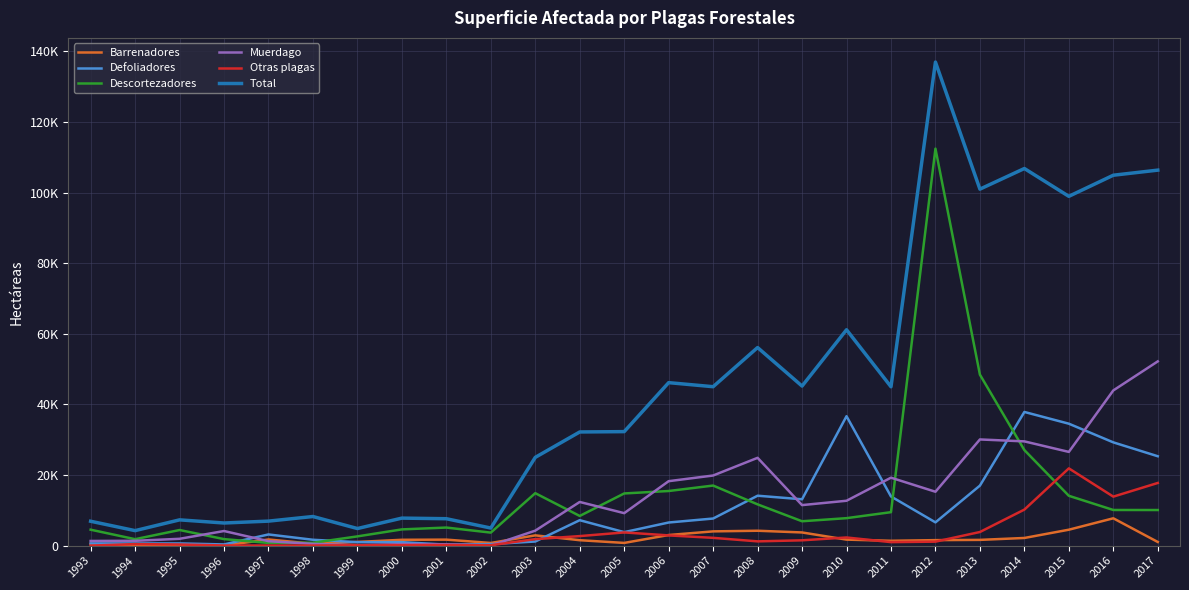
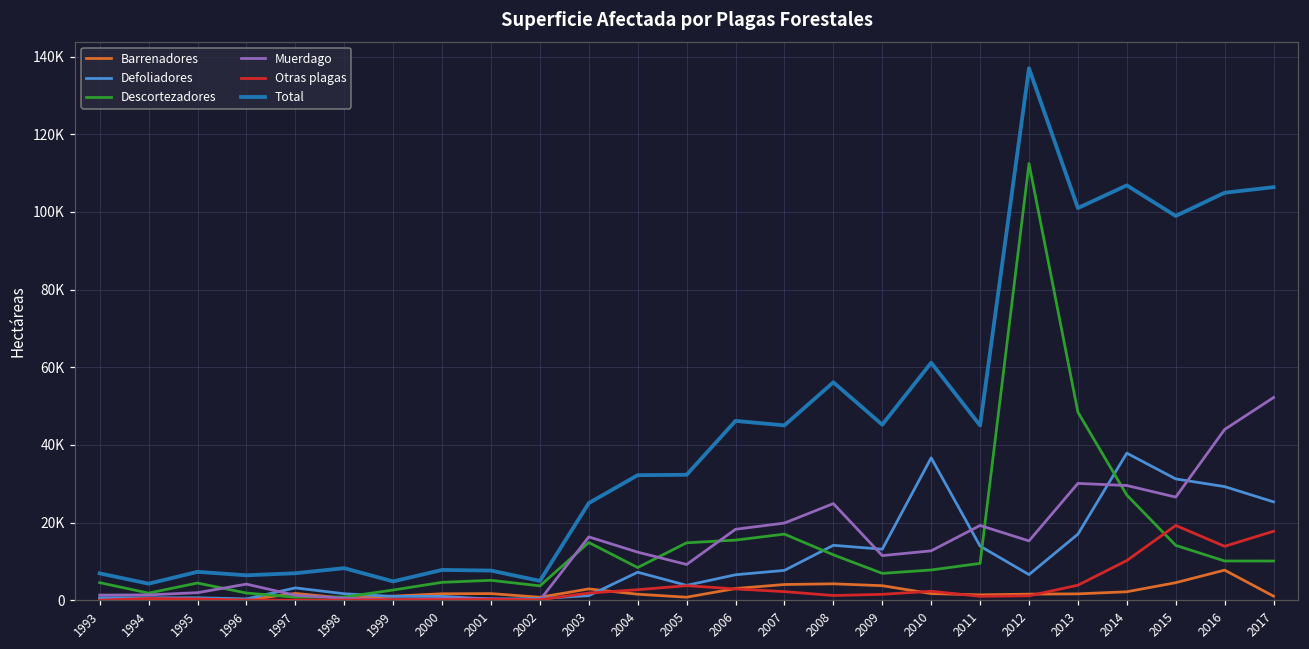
  {
    "Barrenadores": {
      "2001": 2000,
      "2003": 3000,
      "2004": 2000,
      "2005": 1000,
      "2007": 4000,
      "2008": 4000,
      "2009": 4000,
      "2013": 2000,
      "2014": 2000,
      "2015": 5000,
      "2016": 8000,
      "2017": 1000
    },
    "Defoliadores": {
      "1997": 3000,
      "1998": 2000,
      "2004": 7000,
      "2006": 7000,
      "2007": 8000,
      "2008": 14000,
      "2009": 13000,
      "2010": 37000,
      "2011": 14000,
      "2012": 7000,
      "2013": 17000,
      "2014": 38000,
-     "2015": 35000,
+     "2015": 31000,
      "2016": 29000,
      "2017": 25000
    },
    "Descortezadores": {
      "1993": 5000,
      "1995": 4000,
      "1996": 2000,
      "1999": 3000,
      "2000": 5000,
      "2001": 5000,
      "2002": 4000,
      "2003": 15000,
      "2004": 8000,
      "2005": 15000,
      "2006": 15000,
      "2007": 17000,
      "2008": 12000,
      "2009": 7000,
      "2010": 8000,
      "2011": 9000,
      "2012": 112000,
      "2013": 48000,
      "2014": 27000,
      "2015": 14000,
      "2016": 10000,
      "2017": 10000
    },
    "Muerdago": {
      "1995": 2000,
      "1996": 4000,
-     "2003": 4000,
+     "2003": 16000,
      "2004": 12000,
      "2005": 9000,
      "2006": 18000,
      "2007": 20000,
      "2008": 25000,
      "2009": 11000,
      "2010": 13000,
      "2011": 19000,
      "2012": 15000,
      "2013": 30000,
      "2014": 30000,
      "2015": 27000,
      "2016": 44000,
      "2017": 52000
    },
    "Otras plagas": {
      "1997": 0,
      "2004": 3000,
      "2007": 2000,
      "2008": 1000,
      "2009": 2000,
      "2013": 4000,
      "2014": 10000,
-     "2015": 22000,
+     "2015": 19000,
      "2016": 14000,
      "2017": 18000
    },
    "Total": {
      "1993": 7000,
      "1994": 4000,
      "1995": 7000,
      "1996": 6000,
      "1997": 7000,
      "1998": 8000,
      "1999": 5000,
      "2000": 8000,
      "2001": 8000,
      "2002": 5000,
      "2003": 25000,
      "2004": 32000,
      "2005": 32000,
      "2006": 46000,
      "2007": 45000,
      "2008": 56000,
      "2009": 45000,
      "2010": 61000,
      "2011": 45000,
      "2012": 137000,
      "2013": 101000,
      "2014": 107000,
      "2015": 99000,
      "2016": 105000,
      "2017": 106000
    }
  }
